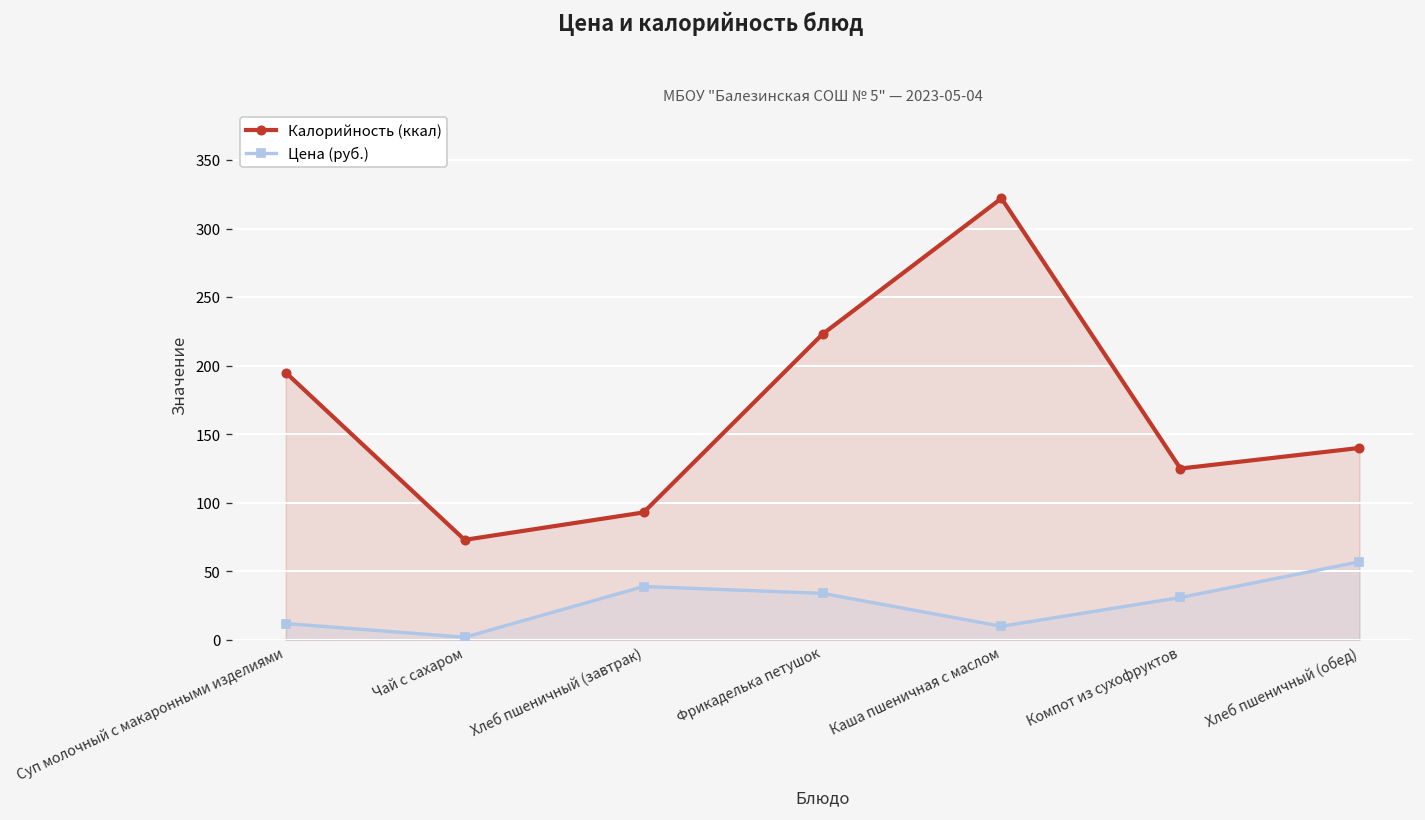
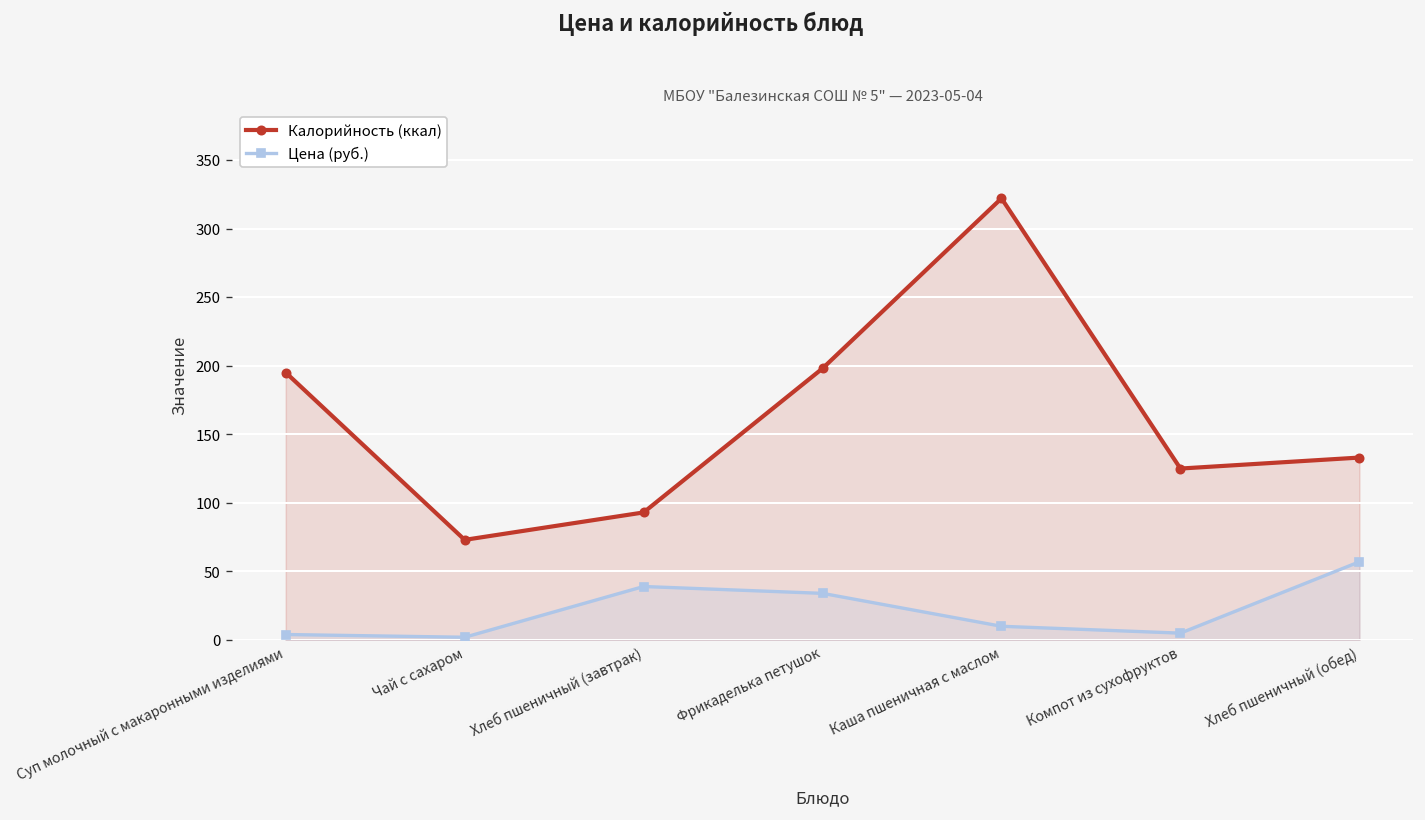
  {
    "Калорийность (ккал)": {
      "Суп молочный с макаронными изделиями": 195,
      "Чай с сахаром": 73,
      "Хлеб пшеничный (завтрак)": 93,
-     "Фрикаделька петушок": 223,
+     "Фрикаделька петушок": 198,
      "Каша пшеничная с маслом": 322,
      "Компот из сухофруктов": 125,
-     "Хлеб пшеничный (обед)": 140
+     "Хлеб пшеничный (обед)": 133
    },
    "Цена (руб.)": {
-     "Суп молочный с макаронными изделиями": 12,
+     "Суп молочный с макаронными изделиями": 4,
      "Чай с сахаром": 2,
      "Хлеб пшеничный (завтрак)": 39,
      "Фрикаделька петушок": 34,
      "Каша пшеничная с маслом": 10,
-     "Компот из сухофруктов": 31,
+     "Компот из сухофруктов": 5,
      "Хлеб пшеничный (обед)": 57
    }
  }
